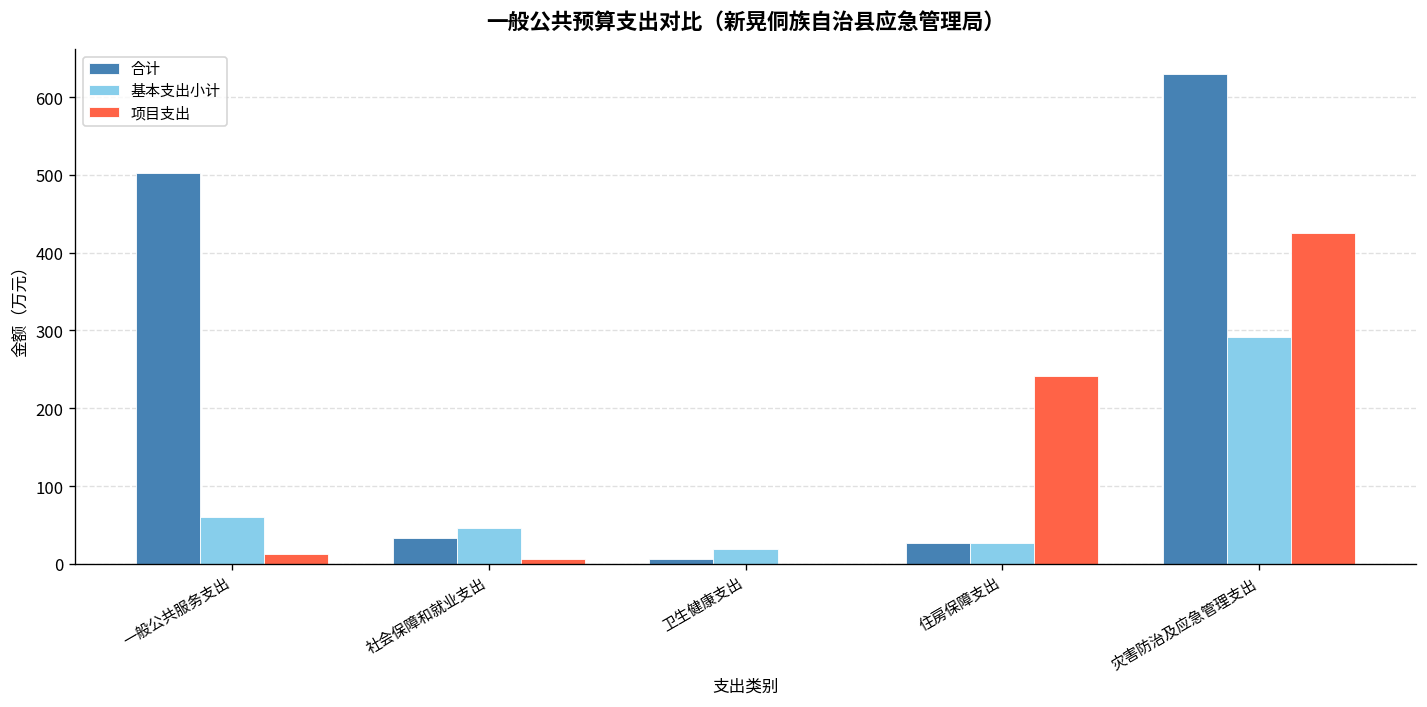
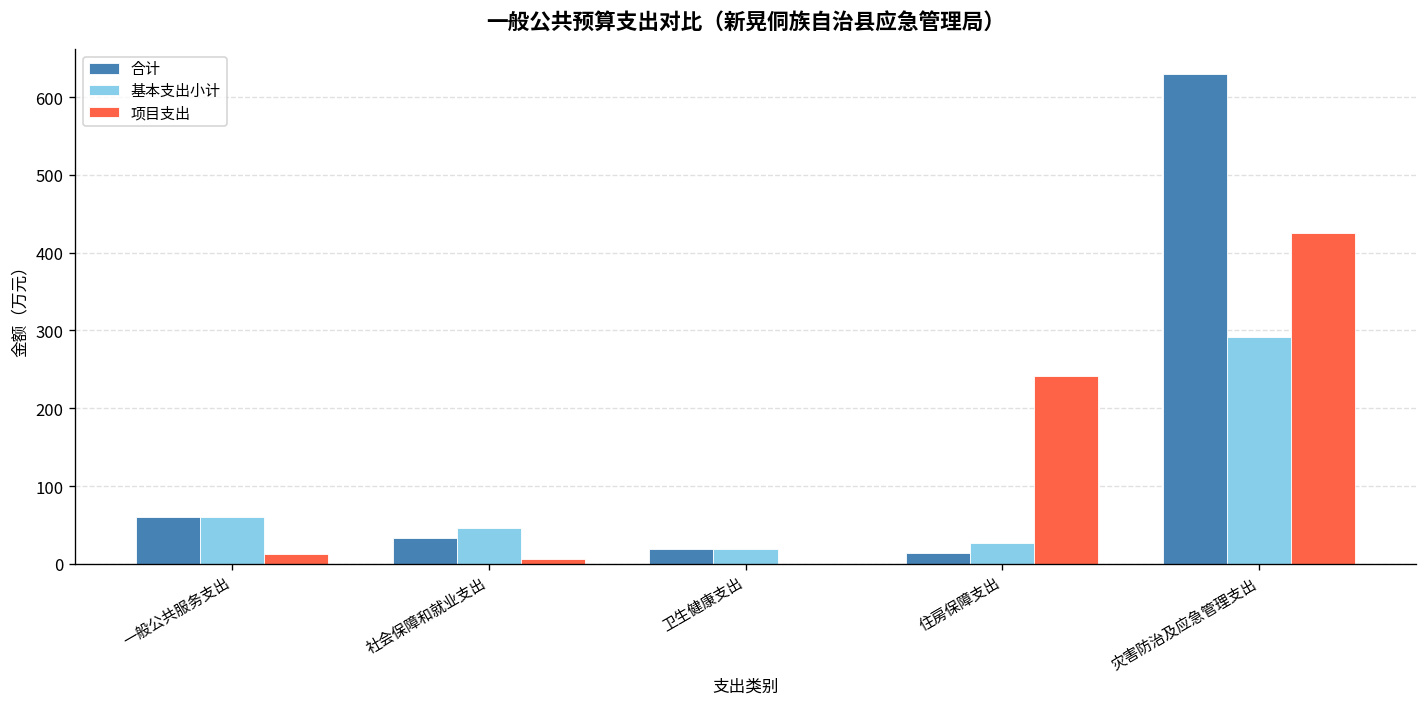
  {
    "合计": {
-     "一般公共服务支出": 500,
+     "一般公共服务支出": 60,
      "社会保障和就业支出": 30,
-     "卫生健康支出": 10,
-     "住房保障支出": 30,
+     "卫生健康支出": 20,
+     "住房保障支出": 10,
      "灾害防治及应急管理支出": 630
    },
    "基本支出小计": {
      "一般公共服务支出": 60,
      "社会保障和就业支出": 50,
      "卫生健康支出": 20,
      "住房保障支出": 30,
      "灾害防治及应急管理支出": 290
    },
    "项目支出": {
      "一般公共服务支出": 10,
      "社会保障和就业支出": 10,
      "卫生健康支出": 0,
      "住房保障支出": 240,
      "灾害防治及应急管理支出": 430
    }
  }
